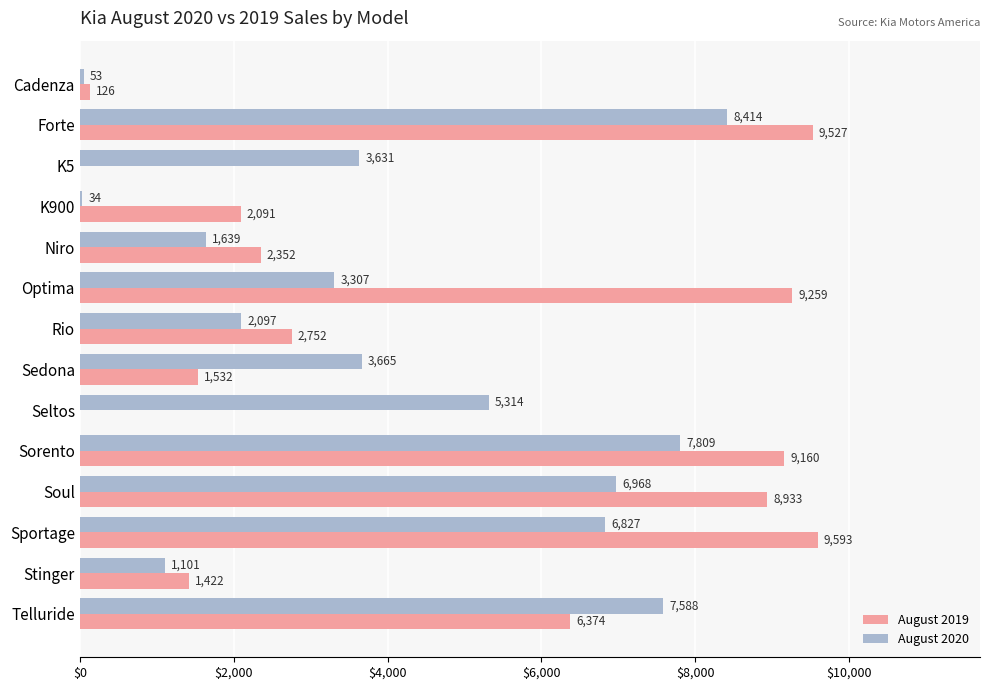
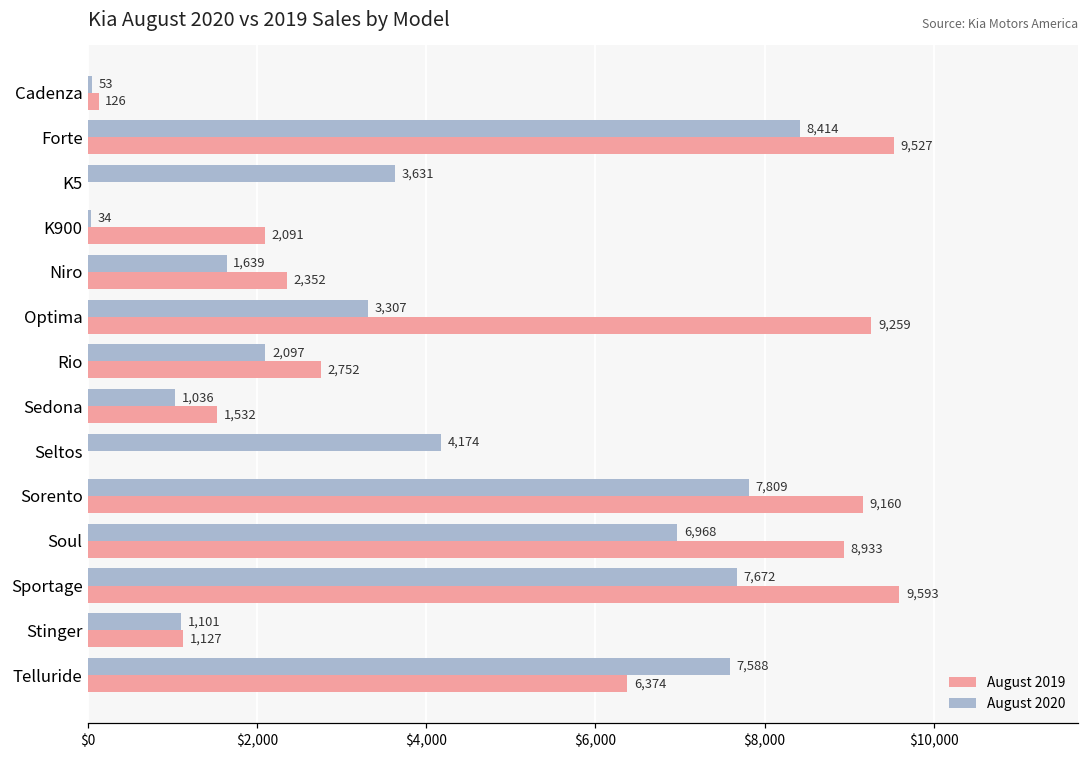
  {
    "August 2019": {
      "Cadenza": "126",
      "Forte": "9,527",
      "K900": "2,091",
      "Niro": "2,352",
      "Optima": "9,259",
      "Rio": "2,752",
      "Sedona": "1,532",
      "Sorento": "9,160",
      "Soul": "8,933",
      "Sportage": "9,593",
-     "Stinger": "1,422",
+     "Stinger": "1,127",
      "Telluride": "6,374"
    },
    "August 2020": {
      "Cadenza": "53",
      "Forte": "8,414",
      "K5": "3,631",
      "K900": "34",
      "Niro": "1,639",
      "Optima": "3,307",
      "Rio": "2,097",
-     "Sedona": "3,665",
-     "Seltos": "5,314",
+     "Sedona": "1,036",
+     "Seltos": "4,174",
      "Sorento": "7,809",
      "Soul": "6,968",
-     "Sportage": "6,827",
+     "Sportage": "7,672",
      "Stinger": "1,101",
      "Telluride": "7,588"
    }
  }
